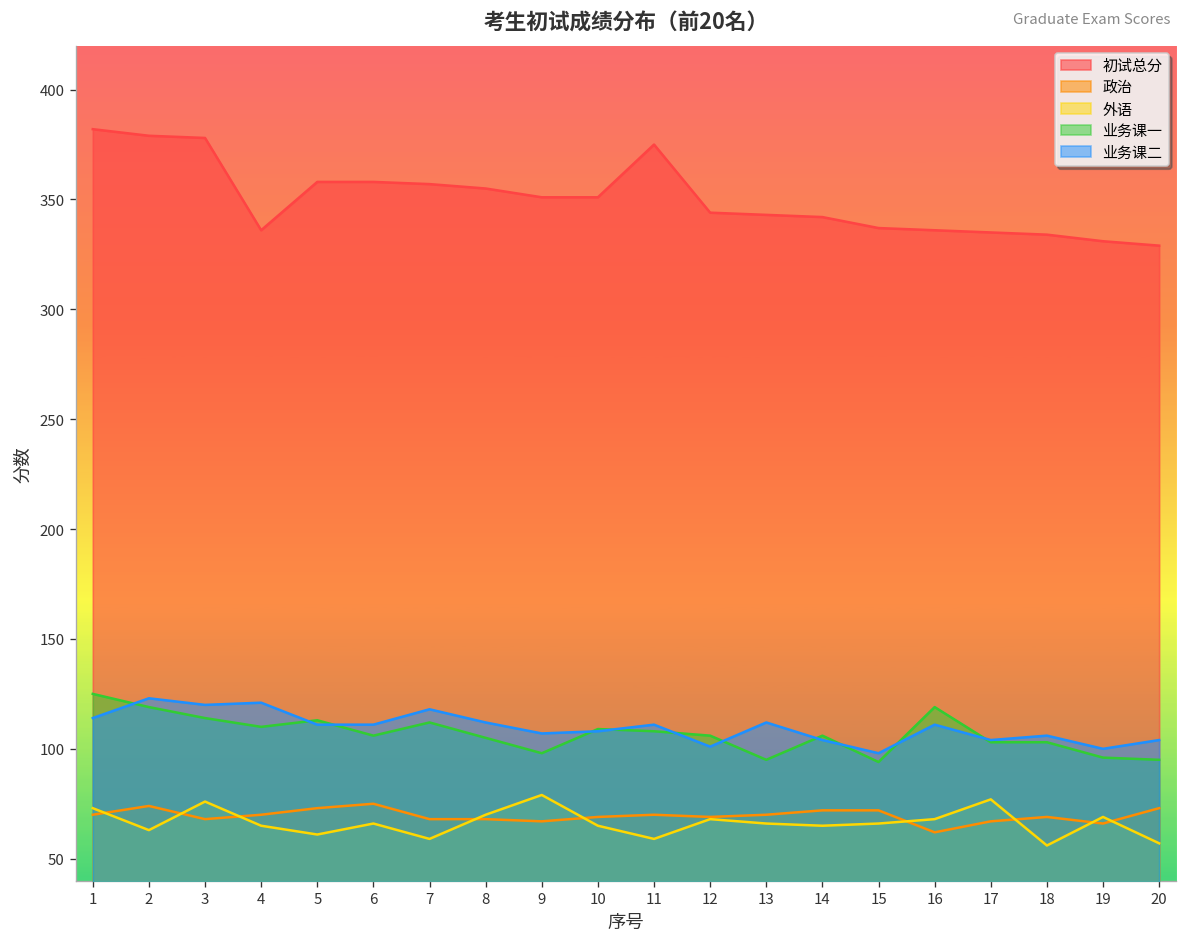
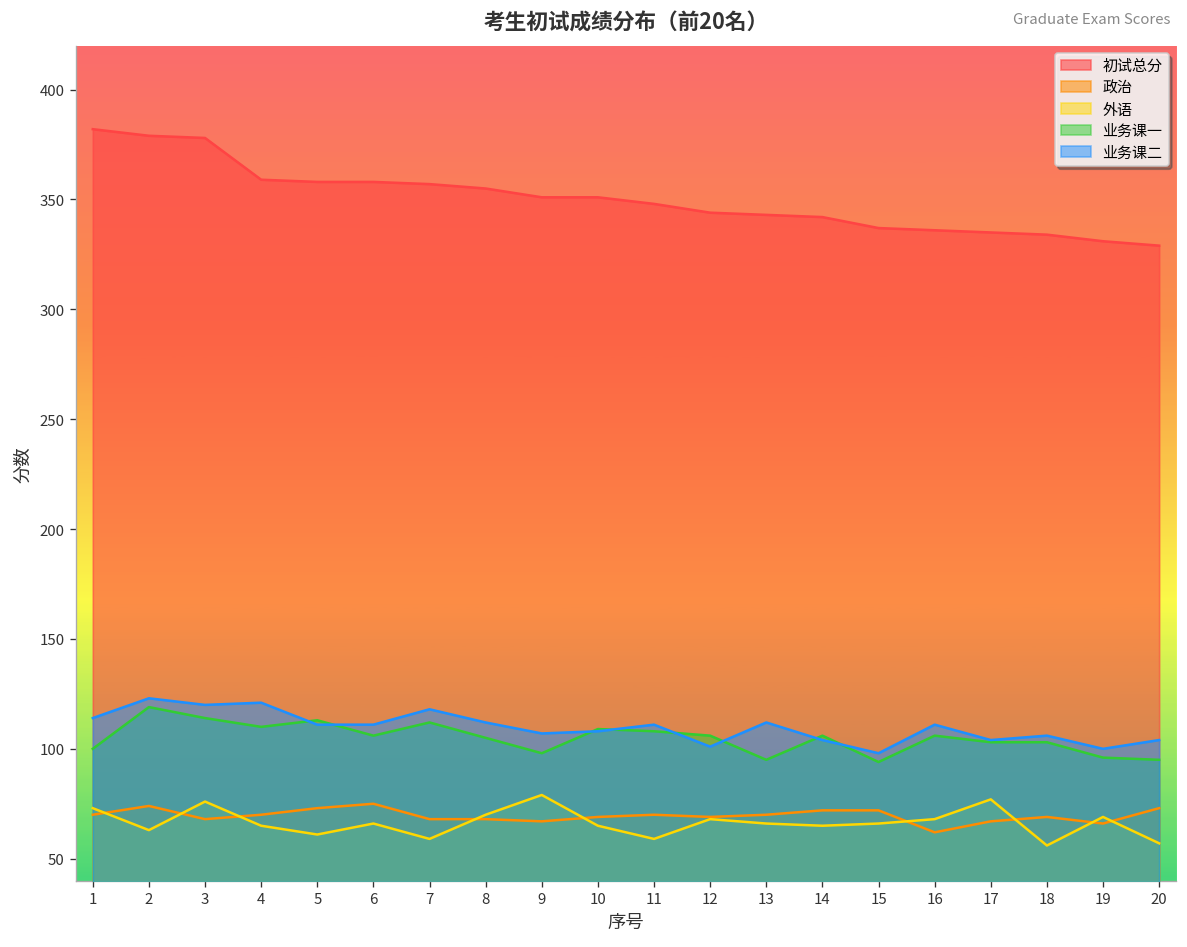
  {
    "初试总分": {
      "1": 382,
      "2": 379,
      "3": 378,
-     "4": 336,
+     "4": 359,
      "5": 358,
      "6": 358,
      "7": 357,
      "8": 355,
      "9": 351,
      "10": 351,
-     "11": 375,
+     "11": 348,
      "12": 344,
      "13": 343,
      "14": 342,
      "15": 337,
      "16": 336,
      "17": 335,
      "18": 334,
      "19": 331,
      "20": 329
    },
    "政治": {
      "1": 70,
      "2": 74,
      "3": 68,
      "4": 70,
      "5": 73,
      "6": 75,
      "7": 68,
      "8": 68,
      "9": 67,
      "10": 69,
      "11": 70,
      "13": 70,
      "14": 72,
      "15": 72,
      "16": 62,
      "17": 67,
      "18": 69,
      "19": 66,
      "20": 73
    },
    "外语": {
      "1": 73,
      "2": 63,
      "3": 76,
      "4": 65,
      "5": 61,
      "6": 66,
      "7": 59,
      "8": 70,
      "9": 79,
      "10": 65,
      "11": 59,
      "13": 66,
      "14": 65,
      "15": 66,
      "16": 68,
      "17": 77,
      "18": 56,
      "19": 69,
      "20": 57
    },
    "业务课一": {
-     "1": 125,
+     "1": 100,
      "2": 119,
      "3": 114,
      "4": 110,
      "5": 113,
      "6": 106,
      "7": 112,
      "8": 105,
      "9": 98,
      "11": 108,
      "12": 106,
      "13": 95,
      "14": 106,
      "15": 94,
-     "16": 119,
+     "16": 106,
      "18": 103,
      "19": 96,
      "20": 95
    },
    "业务课二": {
      "1": 114,
      "2": 123,
      "3": 120,
      "4": 121,
      "5": 111,
      "6": 111,
      "7": 118,
      "8": 112,
      "9": 107,
      "11": 111,
      "12": 101,
      "13": 112,
      "14": 104,
      "15": 98,
      "16": 111,
      "18": 106,
      "19": 100,
      "20": 104
    }
  }
